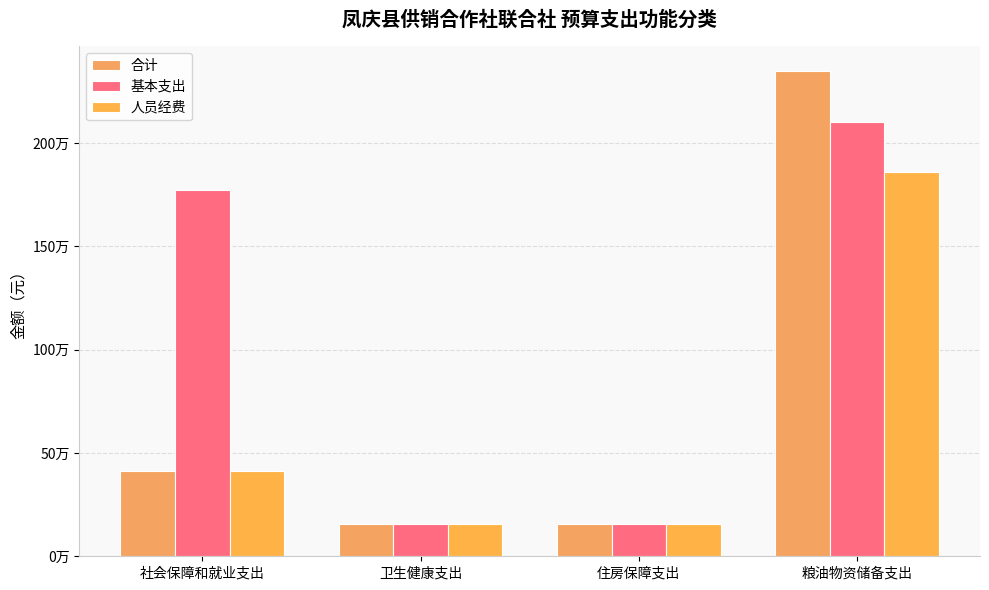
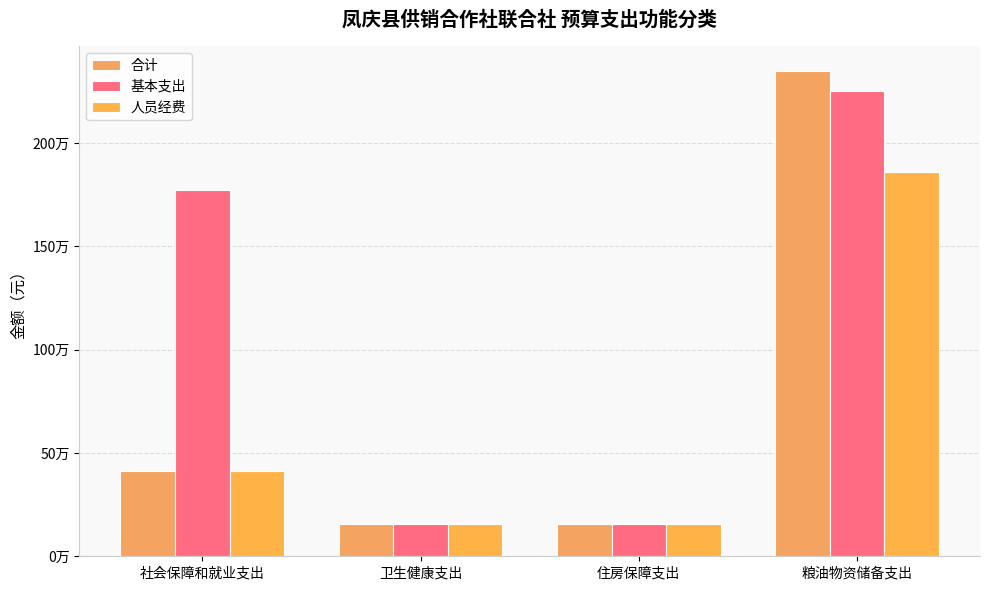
  {
    "基本支出": {
      "社会保障和就业支出": "177万",
      "卫生健康支出": "16万",
      "住房保障支出": "16万",
-     "粮油物资储备支出": "210万"
+     "粮油物资储备支出": "225万"
    }
  }
